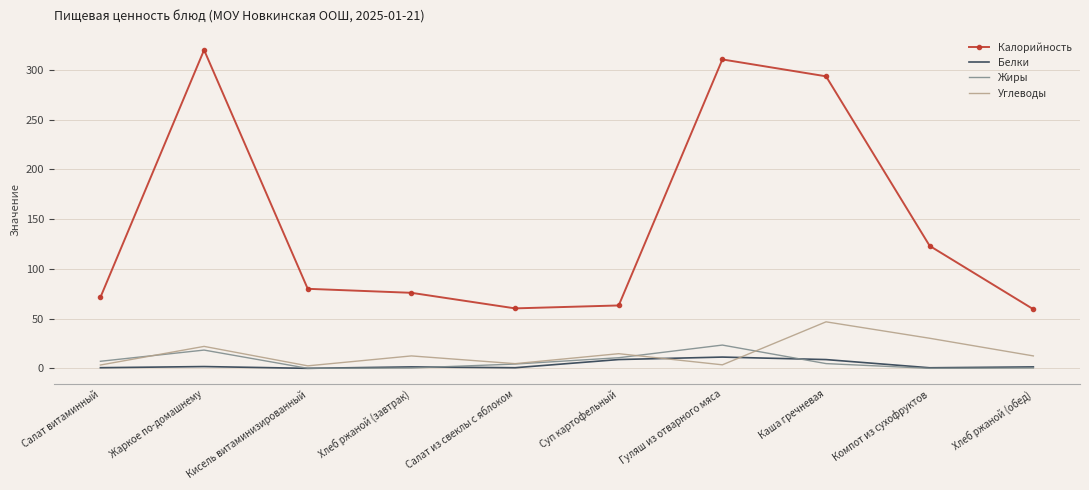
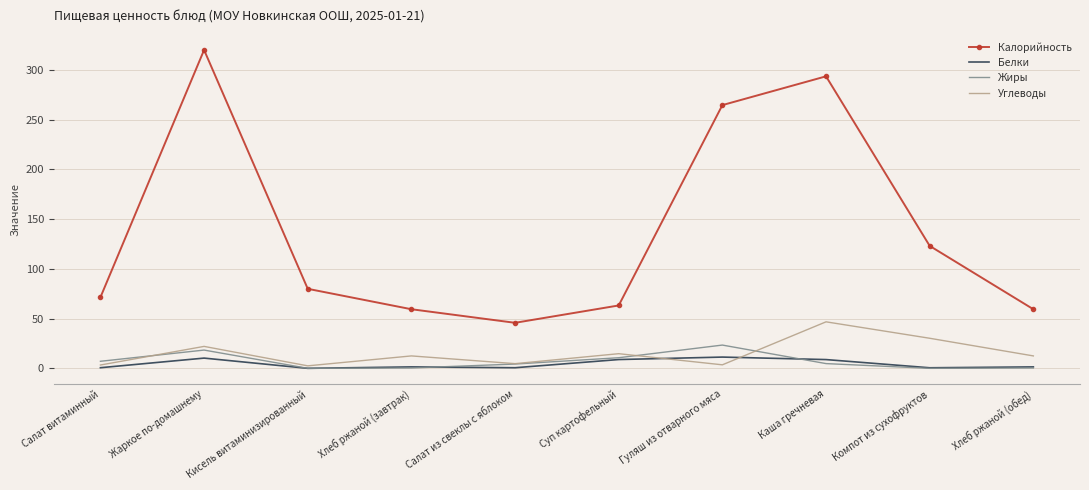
  {
    "Калорийность": {
      "Салат витаминный": 70,
      "Жаркое по-домашнему": 320,
      "Кисель витаминизированный": 80,
-     "Хлеб ржаной (завтрак)": 80,
-     "Салат из свеклы с яблоком": 60,
+     "Хлеб ржаной (завтрак)": 60,
+     "Салат из свеклы с яблоком": 50,
      "Суп картофельный": 60,
-     "Гуляш из отварного мяса": 310,
+     "Гуляш из отварного мяса": 260,
      "Каша гречневая": 290,
      "Компот из сухофруктов": 120,
      "Хлеб ржаной (обед)": 60
    },
    "Белки": {
      "Салат витаминный": 0,
-     "Жаркое по-домашнему": 0,
+     "Жаркое по-домашнему": 10,
      "Салат из свеклы с яблоком": 0,
      "Гуляш из отварного мяса": 10,
      "Каша гречневая": 10
    }
  }
